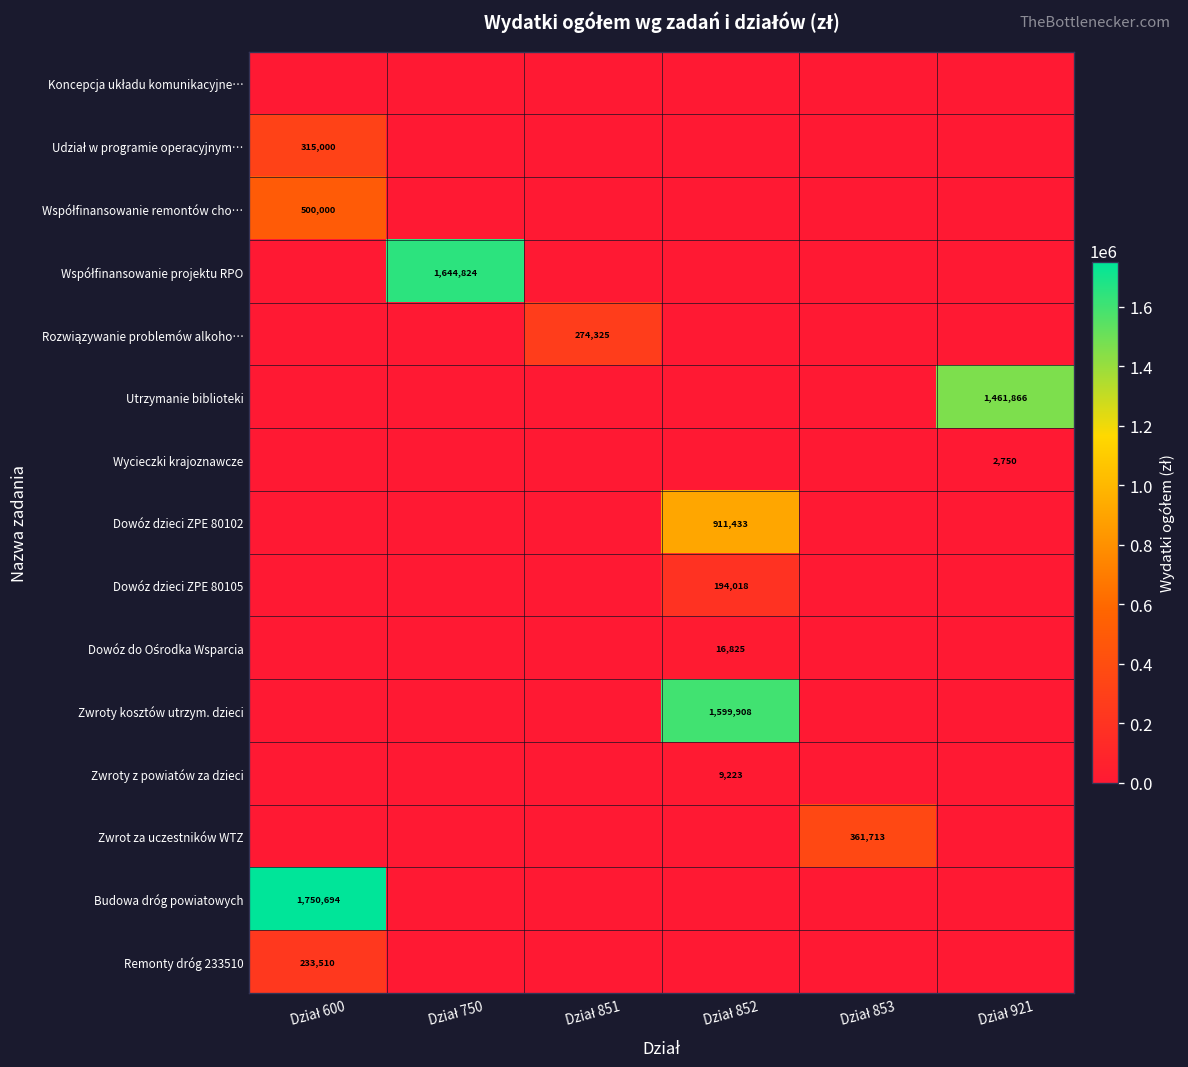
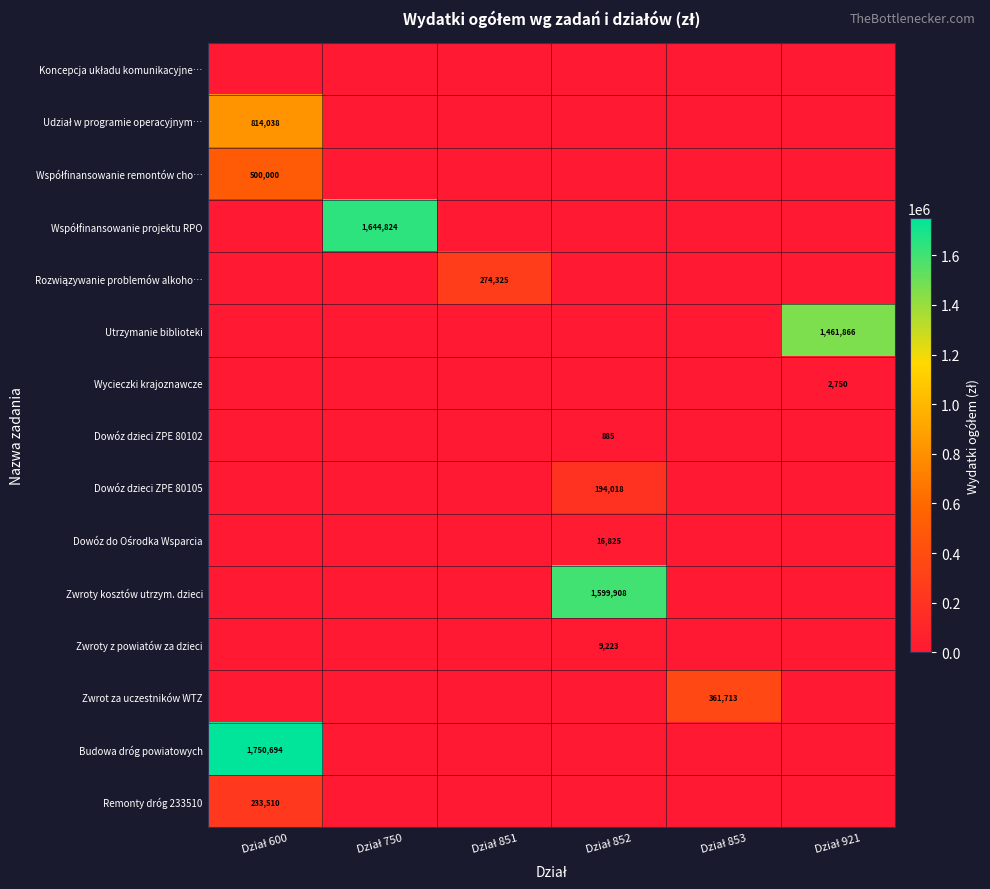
  {
    "Udział w programie operacyjnym…": {
-     "Dział 600": "315,000"
+     "Dział 600": "814,038"
    },
    "Współfinansowanie remontów cho…": {
      "Dział 600": "500,000"
    },
    "Współfinansowanie projektu RPO": {
      "Dział 750": "1,644,824"
    },
    "Rozwiązywanie problemów alkoho…": {
      "Dział 851": "274,325"
    },
    "Utrzymanie biblioteki": {
      "Dział 921": "1,461,866"
    },
    "Wycieczki krajoznawcze": {
      "Dział 921": "2,750"
    },
    "Dowóz dzieci ZPE 80102": {
-     "Dział 852": "911,433"
+     "Dział 852": "885"
    },
    "Dowóz dzieci ZPE 80105": {
      "Dział 852": "194,018"
    },
    "Dowóz do Ośrodka Wsparcia": {
      "Dział 852": "16,825"
    },
    "Zwroty kosztów utrzym. dzieci": {
      "Dział 852": "1,599,908"
    },
    "Zwroty z powiatów za dzieci": {
      "Dział 852": "9,223"
    },
    "Zwrot za uczestników WTZ": {
      "Dział 853": "361,713"
    },
    "Budowa dróg powiatowych": {
      "Dział 600": "1,750,694"
    },
    "Remonty dróg 233510": {
      "Dział 600": "233,510"
    }
  }
